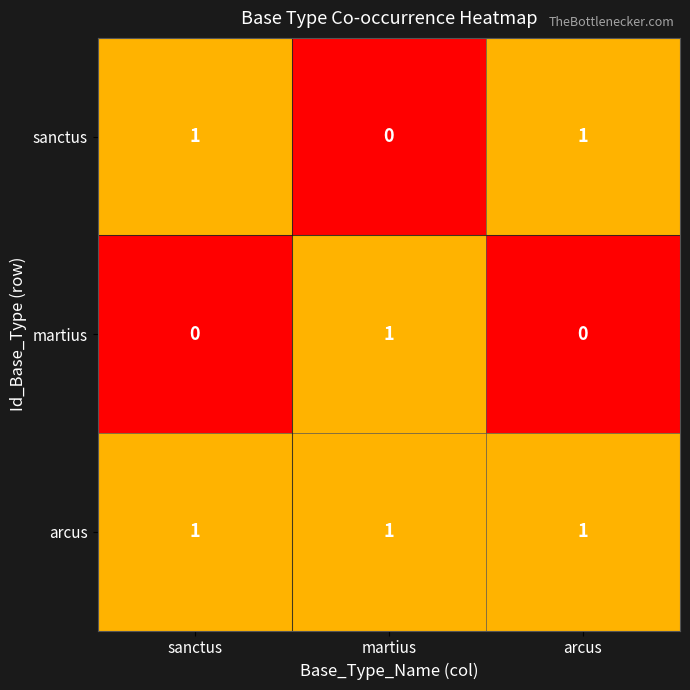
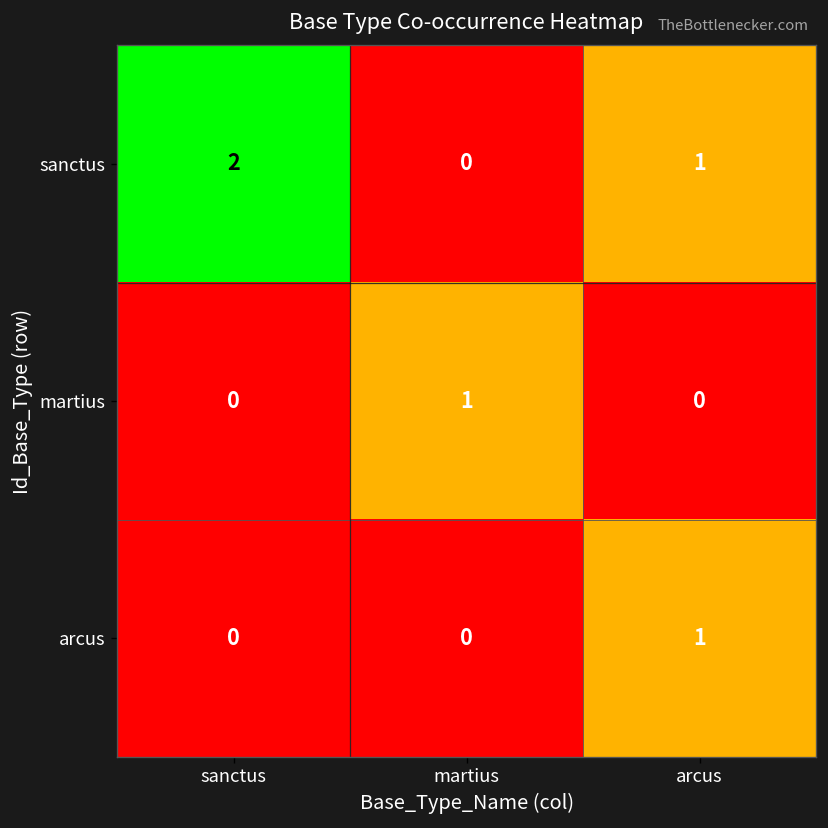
  {
    "sanctus": {
-     "sanctus": 1,
+     "sanctus": 2,
      "martius": 0,
      "arcus": 1
    },
    "martius": {
      "sanctus": 0,
      "martius": 1,
      "arcus": 0
    },
    "arcus": {
-     "sanctus": 1,
-     "martius": 1,
+     "sanctus": 0,
+     "martius": 0,
      "arcus": 1
    }
  }
